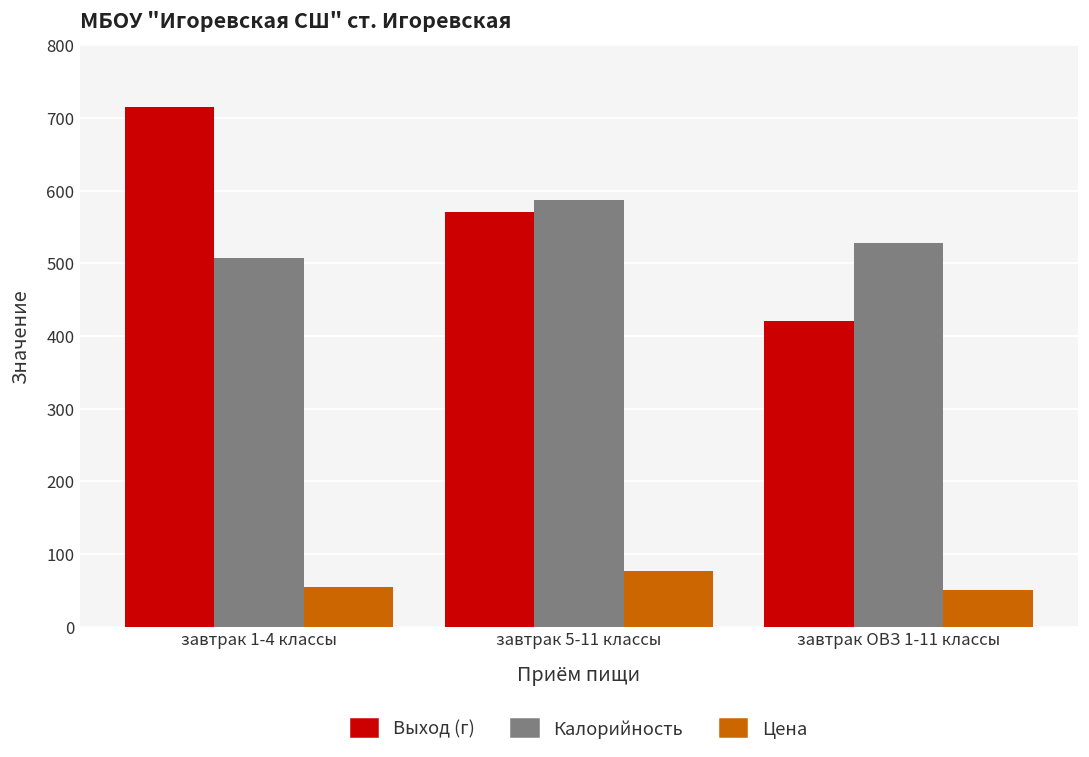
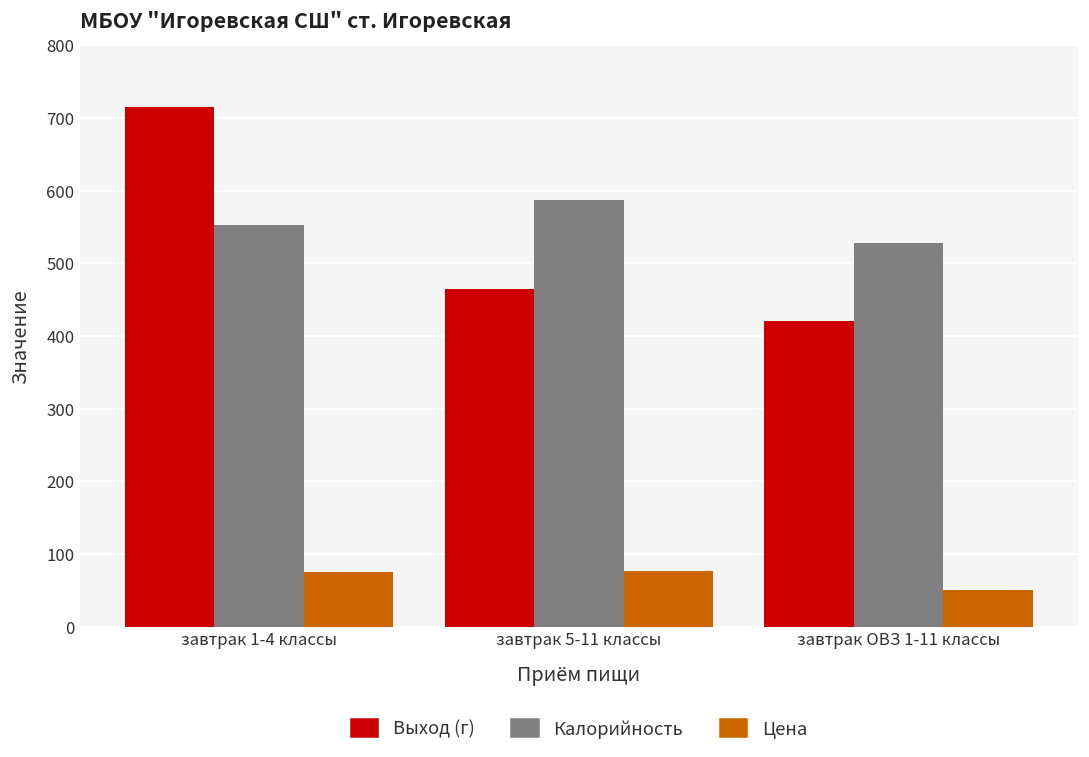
  {
    "Выход (г)": {
      "завтрак 1-4 классы": 720,
-     "завтрак 5-11 классы": 570,
+     "завтрак 5-11 классы": 470,
      "завтрак ОВЗ 1-11 классы": 420
    },
    "Калорийность": {
-     "завтрак 1-4 классы": 510,
+     "завтрак 1-4 классы": 550,
      "завтрак 5-11 классы": 590,
      "завтрак ОВЗ 1-11 классы": 530
    },
    "Цена": {
-     "завтрак 1-4 классы": 50,
+     "завтрак 1-4 классы": 70,
      "завтрак 5-11 классы": 80,
      "завтрак ОВЗ 1-11 классы": 50
    }
  }
